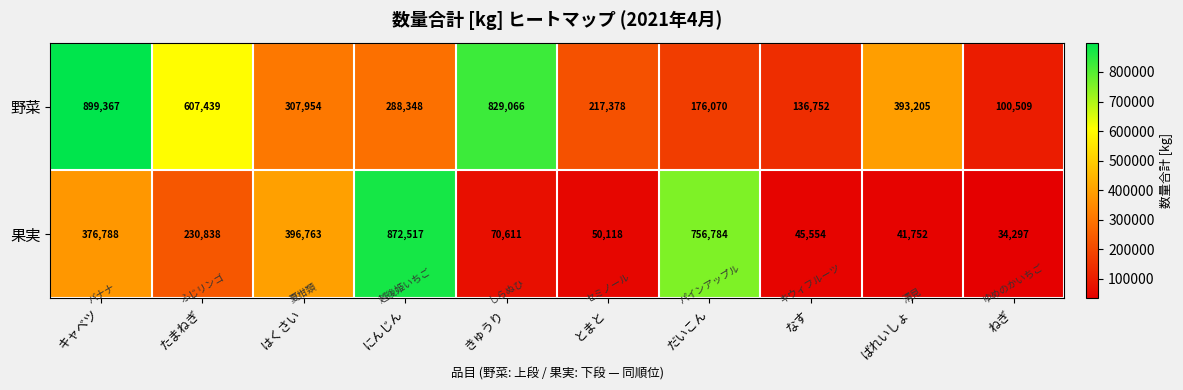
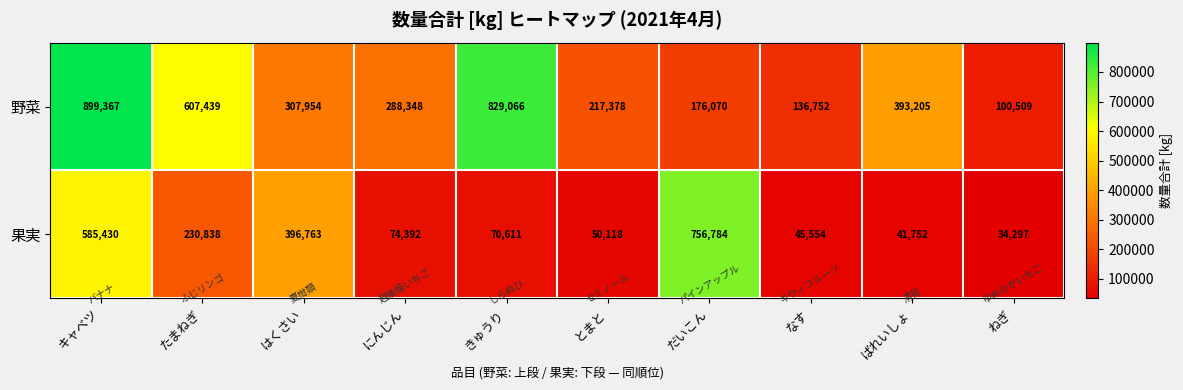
  {
    "野菜": {
      "キャベツ": "899,367",
      "たまねぎ": "607,439",
      "はくさい": "307,954",
      "にんじん": "288,348",
      "きゅうり": "829,066",
      "とまと": "217,378",
      "だいこん": "176,070",
      "なす": "136,752",
      "ばれいしょ": "393,205",
      "ねぎ": "100,509"
    },
    "果実": {
-     "キャベツ": "376,788",
-     "にんじん": "872,517"
+     "キャベツ": "585,430",
+     "にんじん": "74,392"
    }
  }
